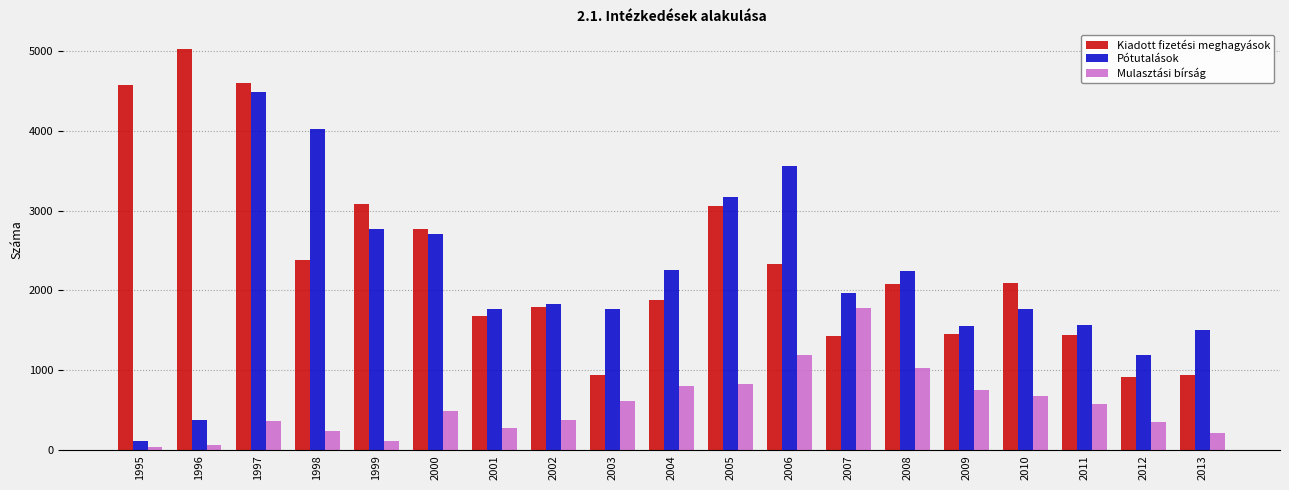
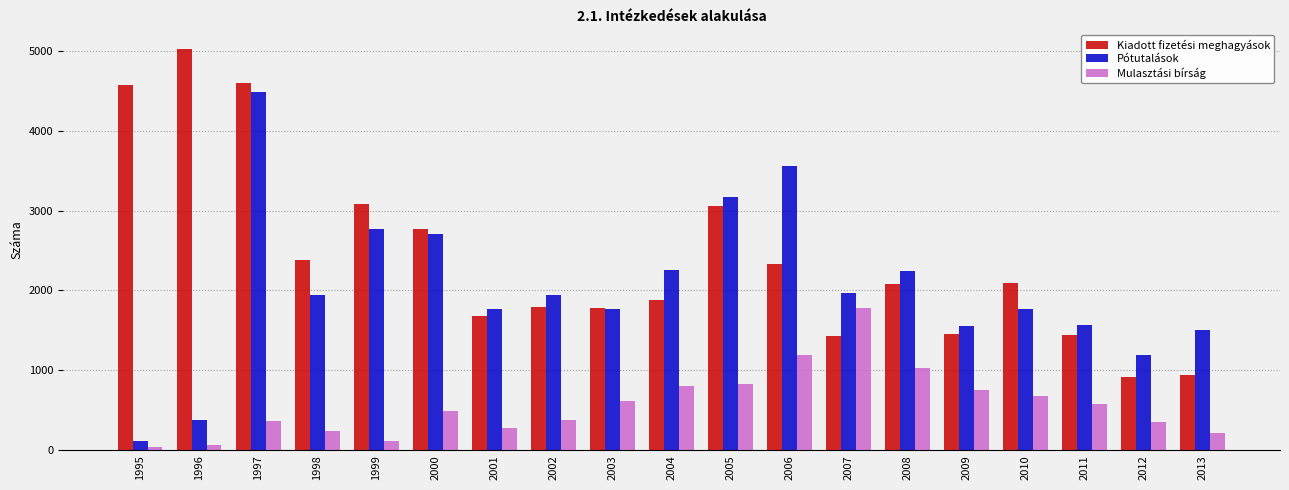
  {
    "Kiadott fizetési meghagyások": {
      "1995": 4600,
      "1996": 5000,
      "1997": 4600,
      "1998": 2400,
      "1999": 3100,
      "2000": 2800,
      "2001": 1700,
      "2002": 1800,
-     "2003": 900,
+     "2003": 1800,
      "2004": 1900,
      "2005": 3100,
      "2006": 2300,
      "2007": 1400,
      "2008": 2100,
      "2009": 1500,
      "2010": 2100,
      "2011": 1400,
      "2012": 900,
      "2013": 900
    },
    "Pótutalások": {
      "1995": 100,
      "1996": 400,
      "1997": 4500,
-     "1998": 4000,
+     "1998": 1900,
      "1999": 2800,
      "2000": 2700,
      "2001": 1800,
-     "2002": 1800,
+     "2002": 1900,
      "2003": 1800,
      "2004": 2300,
      "2005": 3200,
      "2006": 3600,
      "2007": 2000,
      "2008": 2200,
      "2009": 1600,
      "2010": 1800,
      "2011": 1600,
      "2012": 1200,
      "2013": 1500
    },
    "Mulasztási bírság": {
      "1995": 0,
      "1996": 100,
      "1997": 400,
      "1998": 200,
      "1999": 100,
      "2000": 500,
      "2001": 300,
      "2002": 400,
      "2003": 600,
      "2004": 800,
      "2005": 800,
      "2006": 1200,
      "2007": 1800,
      "2008": 1000,
      "2009": 800,
      "2010": 700,
      "2011": 600,
      "2012": 300,
      "2013": 200
    }
  }
